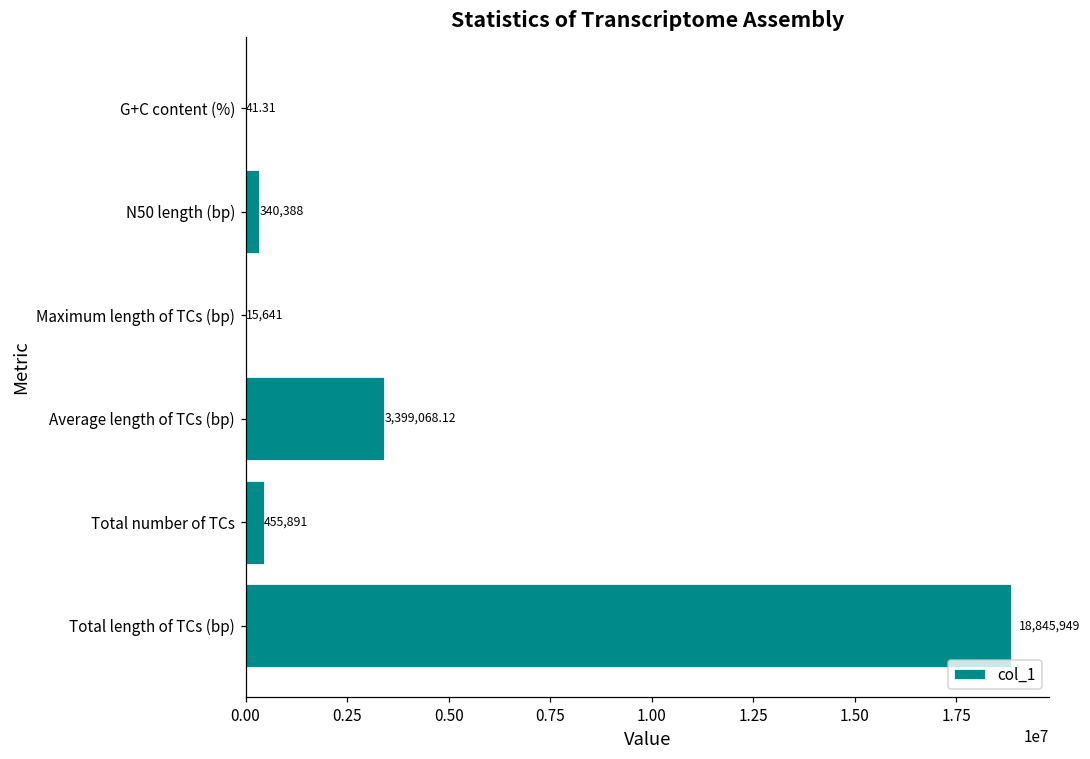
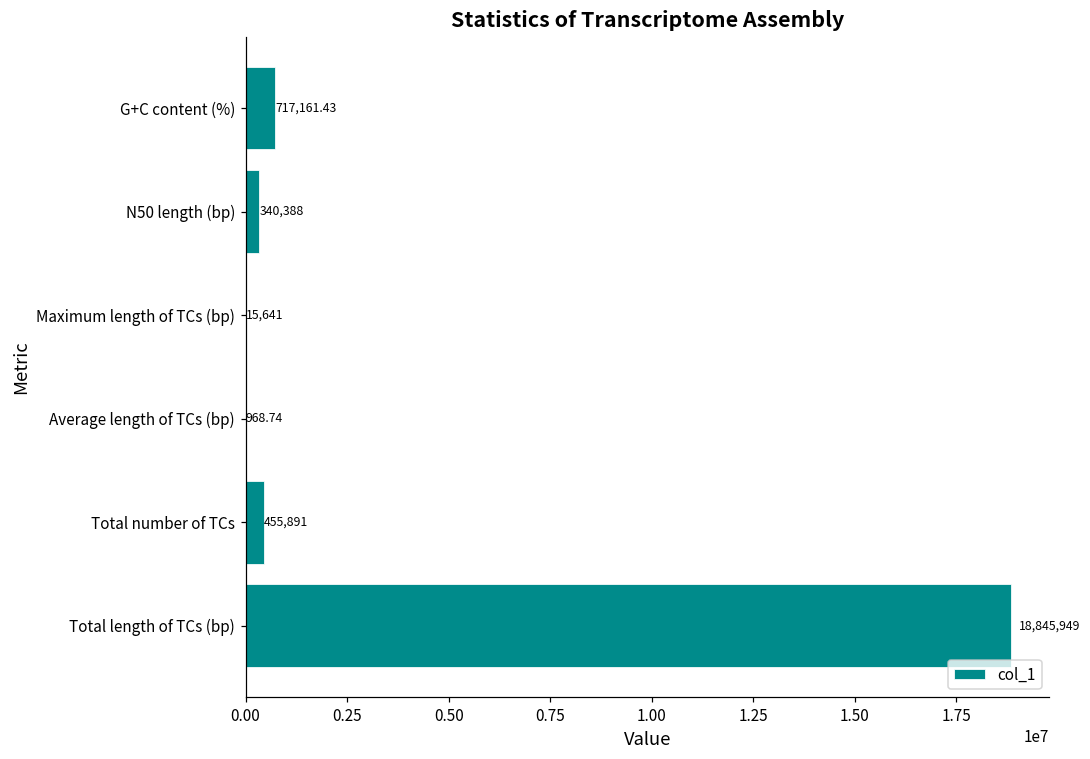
  {
-   "G+C content (%)": "41.31",
+   "G+C content (%)": "717,161.43",
    "N50 length (bp)": "340,388",
    "Maximum length of TCs (bp)": "15,641",
-   "Average length of TCs (bp)": "3,399,068.12",
+   "Average length of TCs (bp)": "968.74",
    "Total number of TCs": "455,891",
    "Total length of TCs (bp)": "18,845,949"
  }
